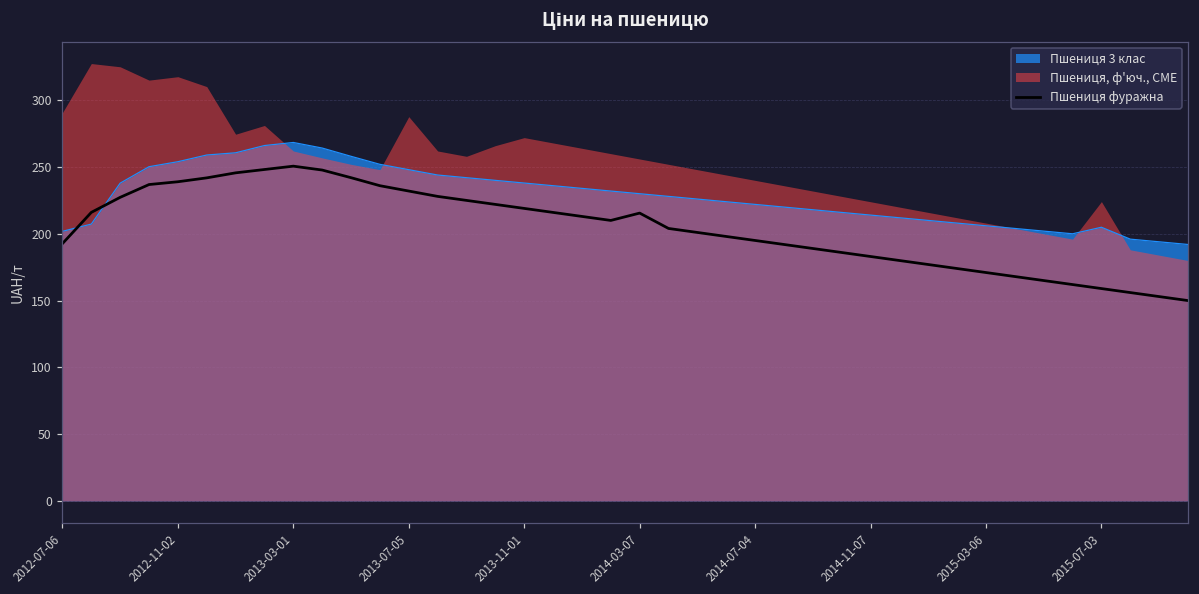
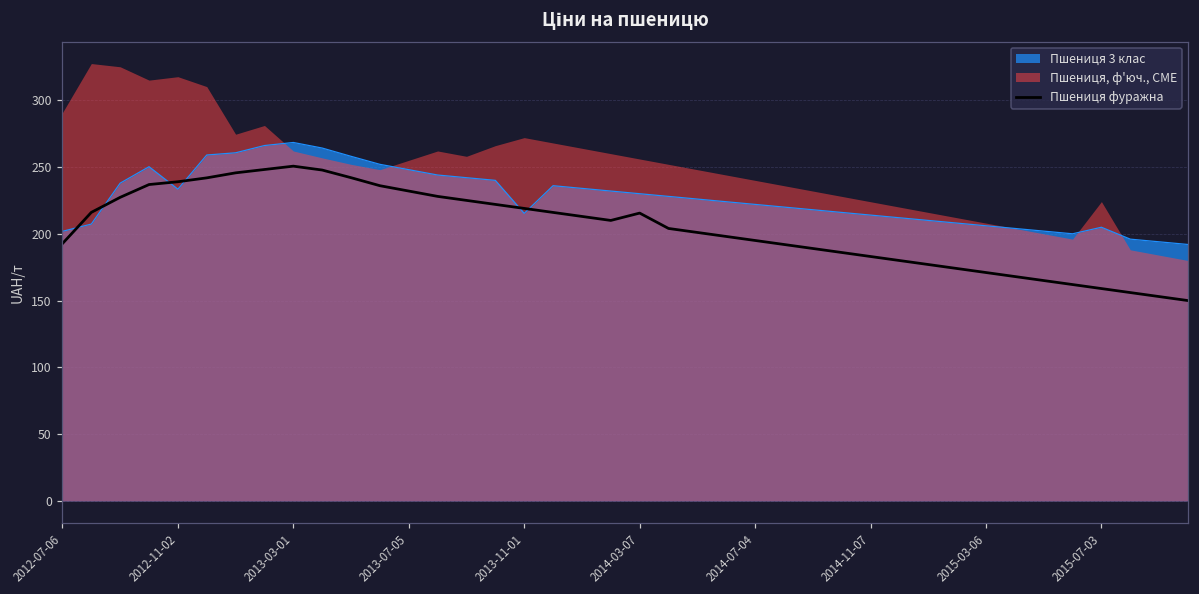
  {
    "Пшениця 3 клас": {
      "2012-07-06": 202,
-     "2012-11-02": 254,
+     "2012-11-02": 233,
      "2013-03-01": 268,
      "2013-07-05": 248,
-     "2013-11-01": 238,
+     "2013-11-01": 215,
      "2014-03-07": 230,
      "2014-07-04": 222,
      "2014-11-07": 214,
      "2015-07-03": 205
    },
    "Пшениця фуражна": {
      "2012-07-06": 193,
      "2012-11-02": 239,
      "2013-03-01": 251,
      "2013-07-05": 232,
      "2013-11-01": 219,
      "2014-03-07": 216,
      "2014-07-04": 195,
      "2014-11-07": 183,
      "2015-03-06": 171,
      "2015-07-03": 159
    },
    "Пшениця, ф'юч., CME": {
      "2012-07-06": 291,
      "2012-11-02": 318,
      "2013-03-01": 262,
-     "2013-07-05": 288,
+     "2013-07-05": 255,
      "2013-11-01": 272,
      "2014-03-07": 256,
      "2014-07-04": 240,
      "2014-11-07": 224,
      "2015-07-03": 224
    }
  }
